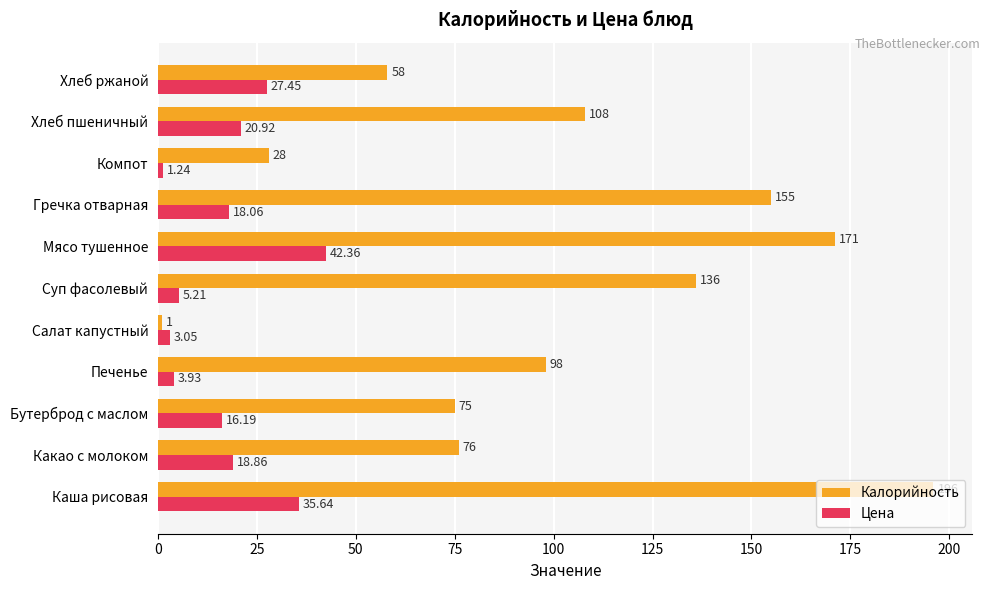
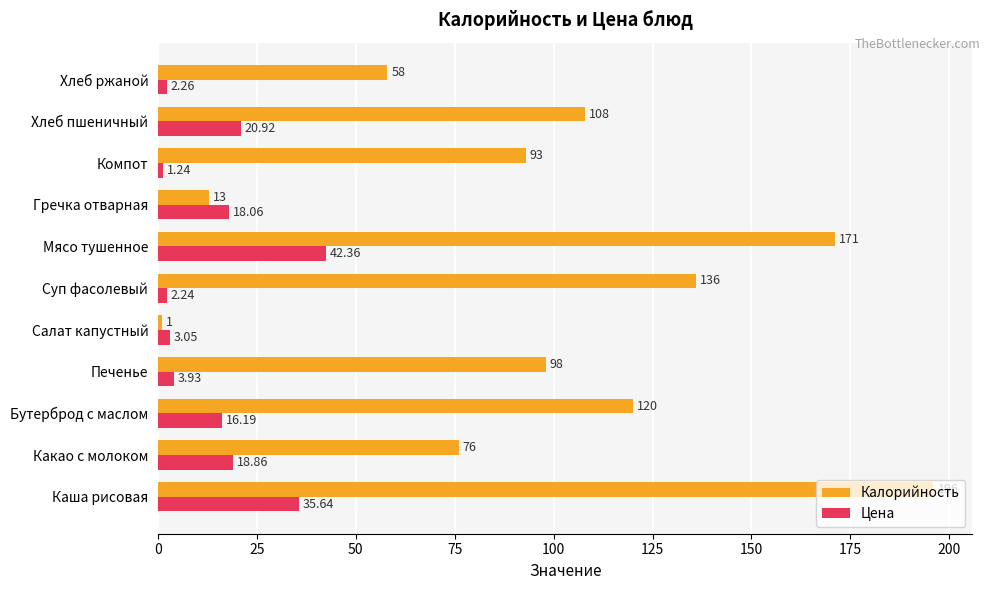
  {
    "Калорийность": {
      "Хлеб ржаной": 58,
      "Хлеб пшеничный": 108,
-     "Компот": 28,
-     "Гречка отварная": 155,
+     "Компот": 93,
+     "Гречка отварная": 13,
      "Мясо тушенное": 171,
      "Суп фасолевый": 136,
      "Салат капустный": 1,
      "Печенье": 98,
-     "Бутерброд с маслом": 75,
+     "Бутерброд с маслом": 120,
      "Какао с молоком": 76
    },
    "Цена": {
-     "Хлеб ржаной": 27.45,
+     "Хлеб ржаной": 2.26,
      "Хлеб пшеничный": 20.92,
      "Компот": 1.24,
      "Гречка отварная": 18.06,
      "Мясо тушенное": 42.36,
-     "Суп фасолевый": 5.21,
+     "Суп фасолевый": 2.24,
      "Салат капустный": 3.05,
      "Печенье": 3.93,
      "Бутерброд с маслом": 16.19,
      "Какао с молоком": 18.86,
      "Каша рисовая": 35.64
    }
  }
